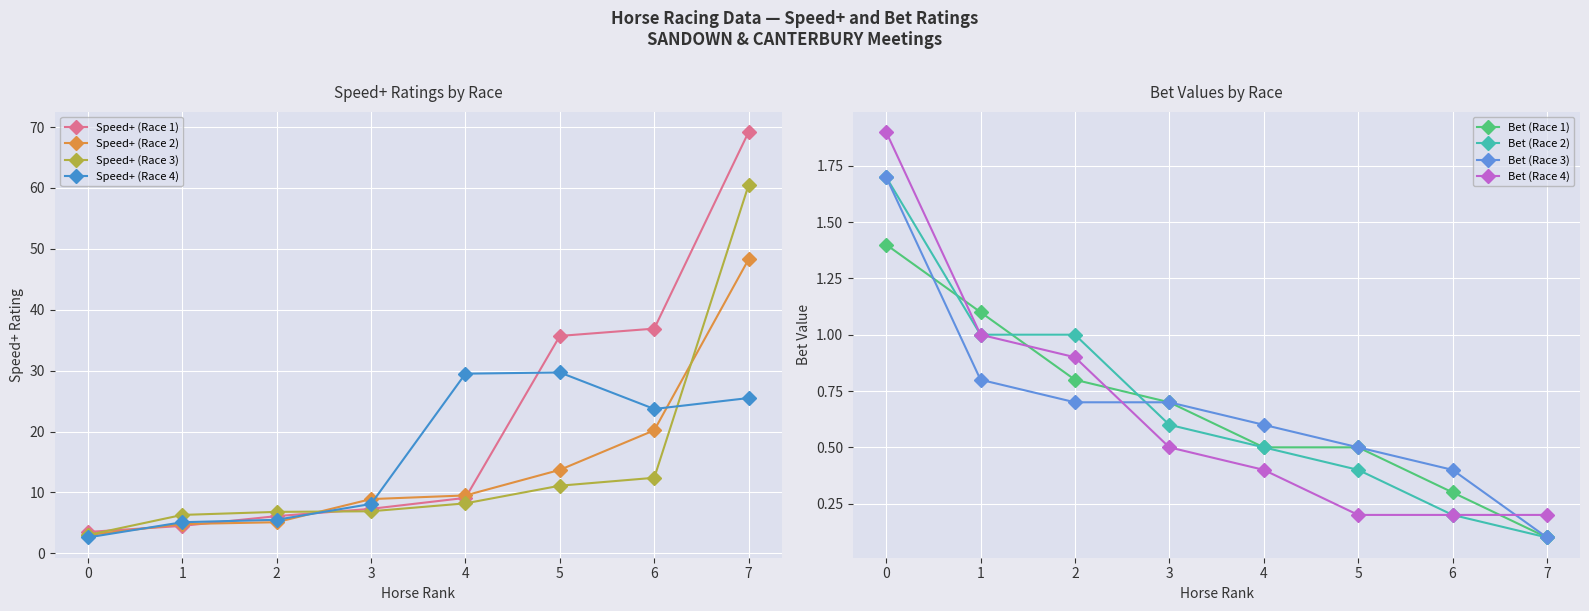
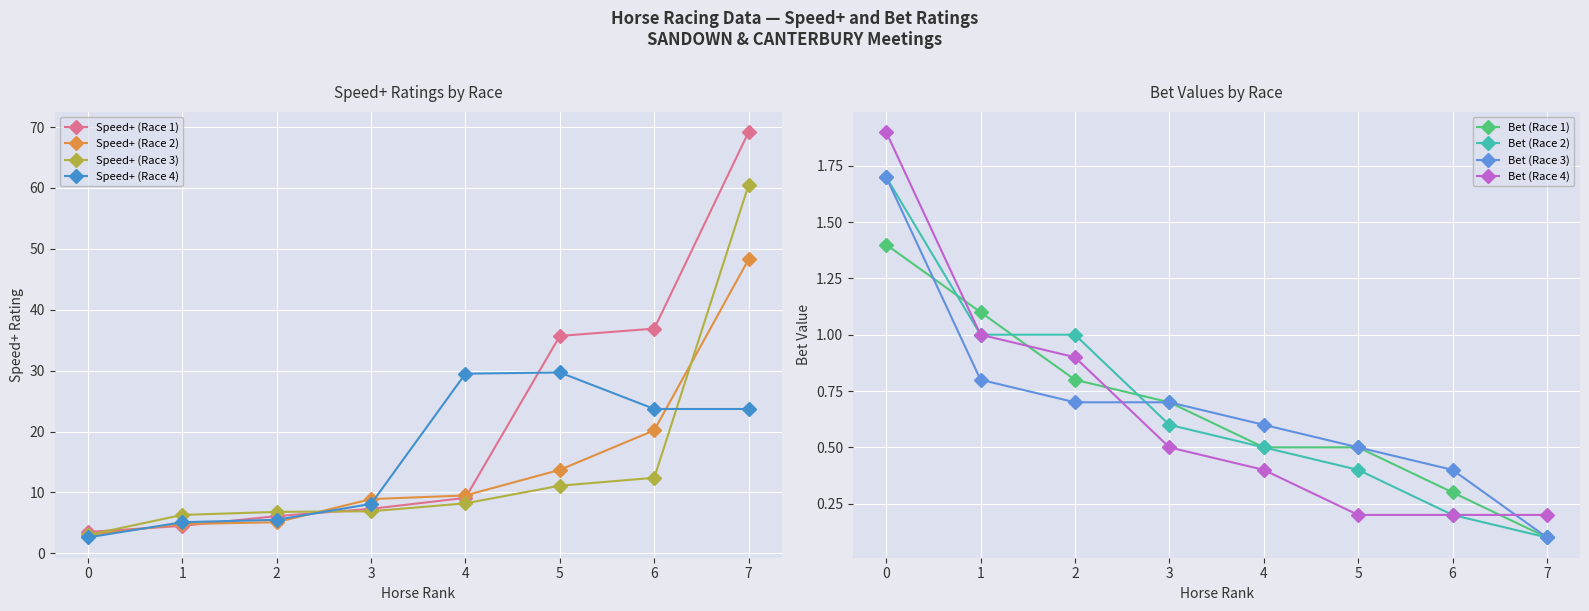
  {
    "Speed+ Ratings by Race": {
      "Speed+ (Race 1)": {
        "0": 4,
        "2": 6,
        "5": 36,
        "6": 37,
        "7": 69
      },
      "Speed+ (Race 4)": {
        "3": 8,
        "4": 30,
        "5": 30,
        "6": 24,
-       "7": 26
+       "7": 24
      }
    },
    "Bet Values by Race": {
      "Bet (Race 3)": {
        "1": 0.80,
        "2": 0.70,
        "4": 0.60,
        "6": 0.40
      },
      "Bet (Race 4)": {
        "0": 1.90,
        "2": 0.90,
        "3": 0.50,
        "4": 0.40,
        "5": 0.20,
        "7": 0.20
      }
    }
  }
